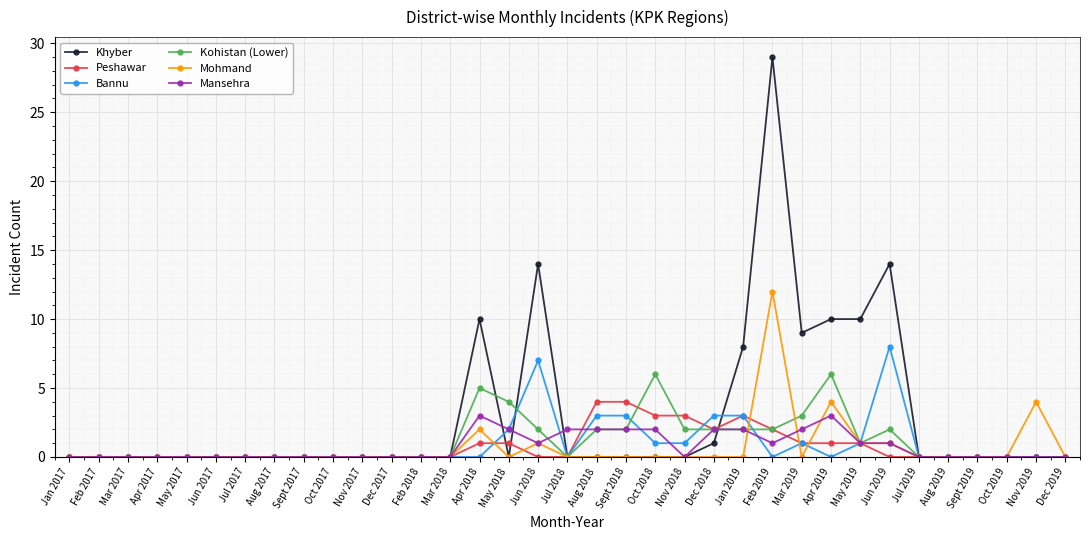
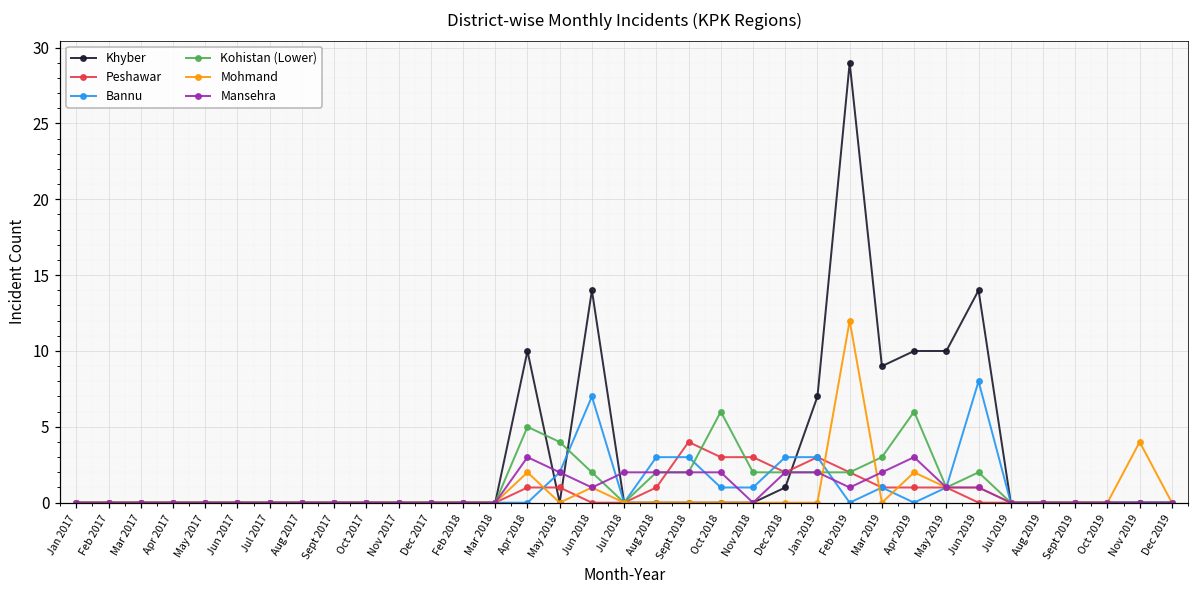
  {
    "Khyber": {
      "Apr 2018": 10,
      "Jun 2018": 14,
      "Dec 2018": 1,
-     "Jan 2019": 8,
+     "Jan 2019": 7,
      "Feb 2019": 29,
      "Mar 2019": 9,
      "Apr 2019": 10,
      "May 2019": 10,
      "Jun 2019": 14
    },
    "Peshawar": {
      "Apr 2018": 1,
      "May 2018": 1,
      "Jun 2018": 0,
-     "Aug 2018": 4,
+     "Aug 2018": 1,
      "Sept 2018": 4,
      "Oct 2018": 3,
      "Nov 2018": 3,
      "Apr 2019": 1,
      "Jun 2019": 0
    },
    "Bannu": {
      "Apr 2018": 0,
      "Jun 2018": 7,
      "Aug 2018": 3,
      "Sept 2018": 3,
      "Oct 2018": 1,
      "Nov 2018": 1,
      "Dec 2018": 3,
      "Feb 2019": 0,
      "Apr 2019": 0,
      "Jun 2019": 8
    },
    "Kohistan (Lower)": {
      "Apr 2018": 5,
      "May 2018": 4,
      "Jun 2018": 2,
      "Oct 2018": 6,
      "Nov 2018": 2,
      "Mar 2019": 3,
      "Apr 2019": 6,
      "Jun 2019": 2
    },
    "Mohmand": {
      "Apr 2018": 2,
      "Dec 2018": 0,
      "Jan 2019": 0,
      "Feb 2019": 12,
      "Mar 2019": 0,
-     "Apr 2019": 4,
+     "Apr 2019": 2,
      "Nov 2019": 4
    },
    "Mansehra": {
      "Apr 2018": 3,
      "Jul 2018": 2,
      "Oct 2018": 2,
      "Feb 2019": 1,
      "Mar 2019": 2,
      "Apr 2019": 3
    }
  }
